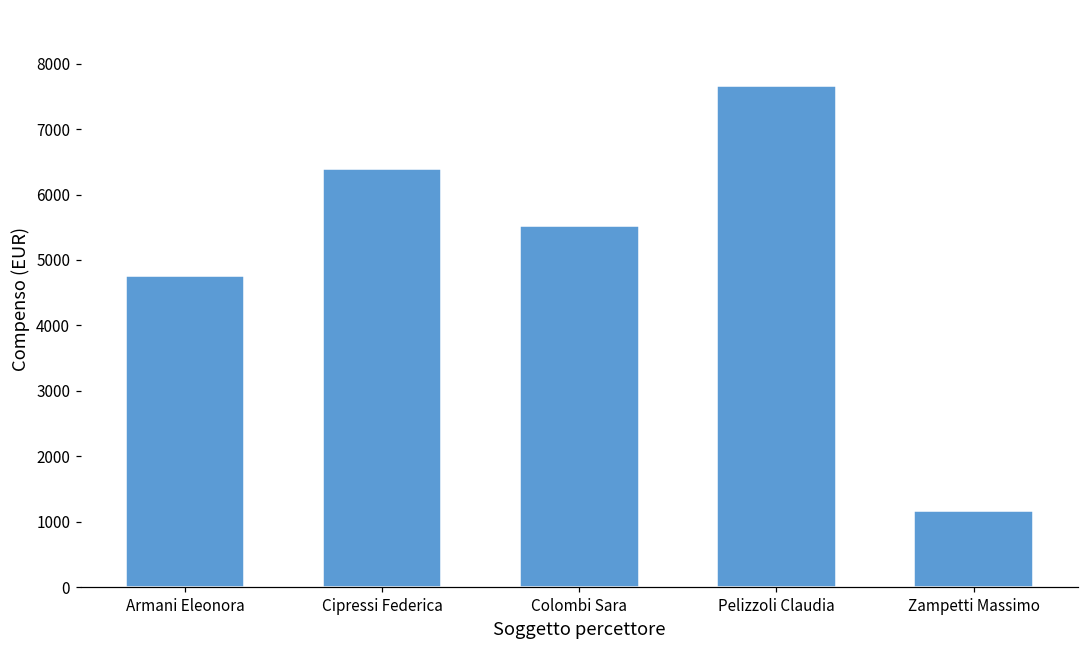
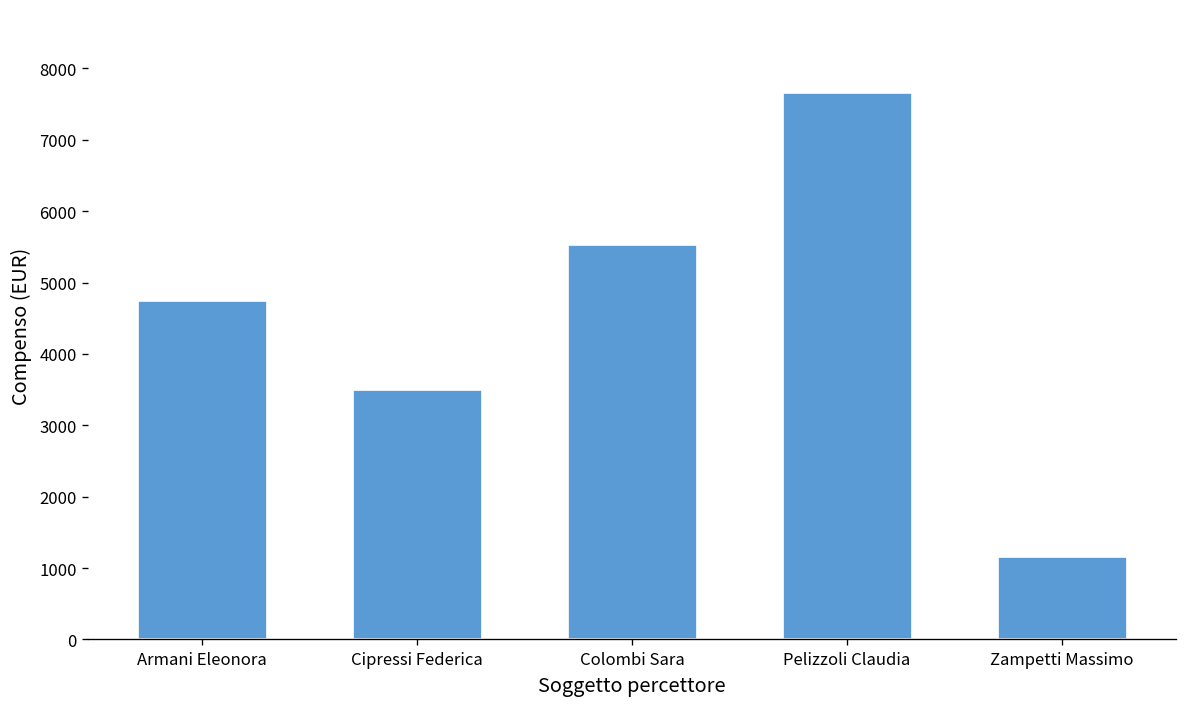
  {
    "Armani Eleonora": 4700,
-   "Cipressi Federica": 6400,
+   "Cipressi Federica": 3500,
    "Colombi Sara": 5500,
    "Pelizzoli Claudia": 7700,
    "Zampetti Massimo": 1200
  }
